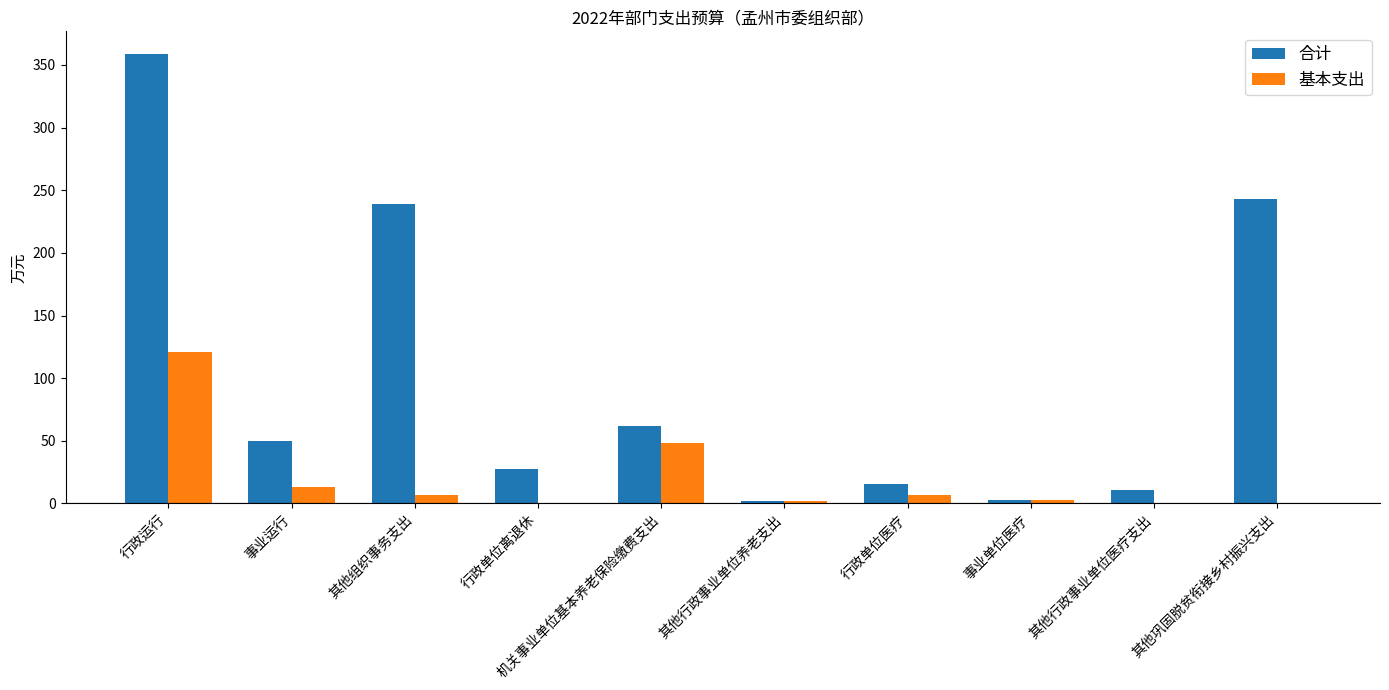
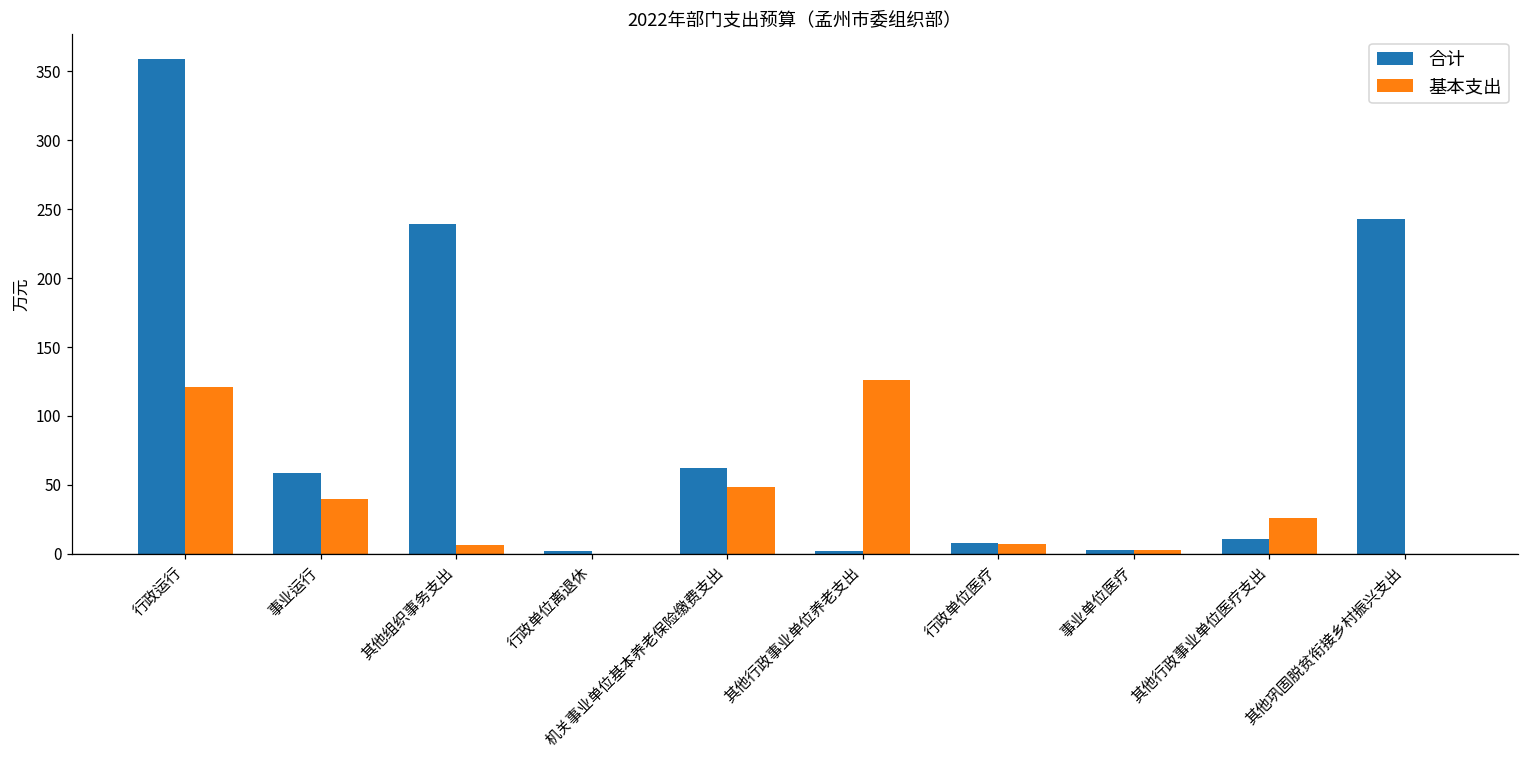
  {
    "合计": {
      "行政运行": 359,
-     "事业运行": 50,
+     "事业运行": 58,
      "其他组织事务支出": 239,
-     "行政单位离退休": 27,
+     "行政单位离退休": 2,
      "机关事业单位基本养老保险缴费支出": 62,
      "其他行政事业单位养老支出": 2,
-     "行政单位医疗": 15,
+     "行政单位医疗": 8,
      "事业单位医疗": 3,
      "其他行政事业单位医疗支出": 11,
      "其他巩固脱贫衔接乡村振兴支出": 243
    },
    "基本支出": {
      "行政运行": 121,
-     "事业运行": 13,
+     "事业运行": 40,
      "其他组织事务支出": 7,
      "行政单位离退休": 0,
      "机关事业单位基本养老保险缴费支出": 48,
-     "其他行政事业单位养老支出": 2,
+     "其他行政事业单位养老支出": 126,
      "行政单位医疗": 7,
      "事业单位医疗": 2,
-     "其他行政事业单位医疗支出": 0,
+     "其他行政事业单位医疗支出": 26,
      "其他巩固脱贫衔接乡村振兴支出": 0
    }
  }
